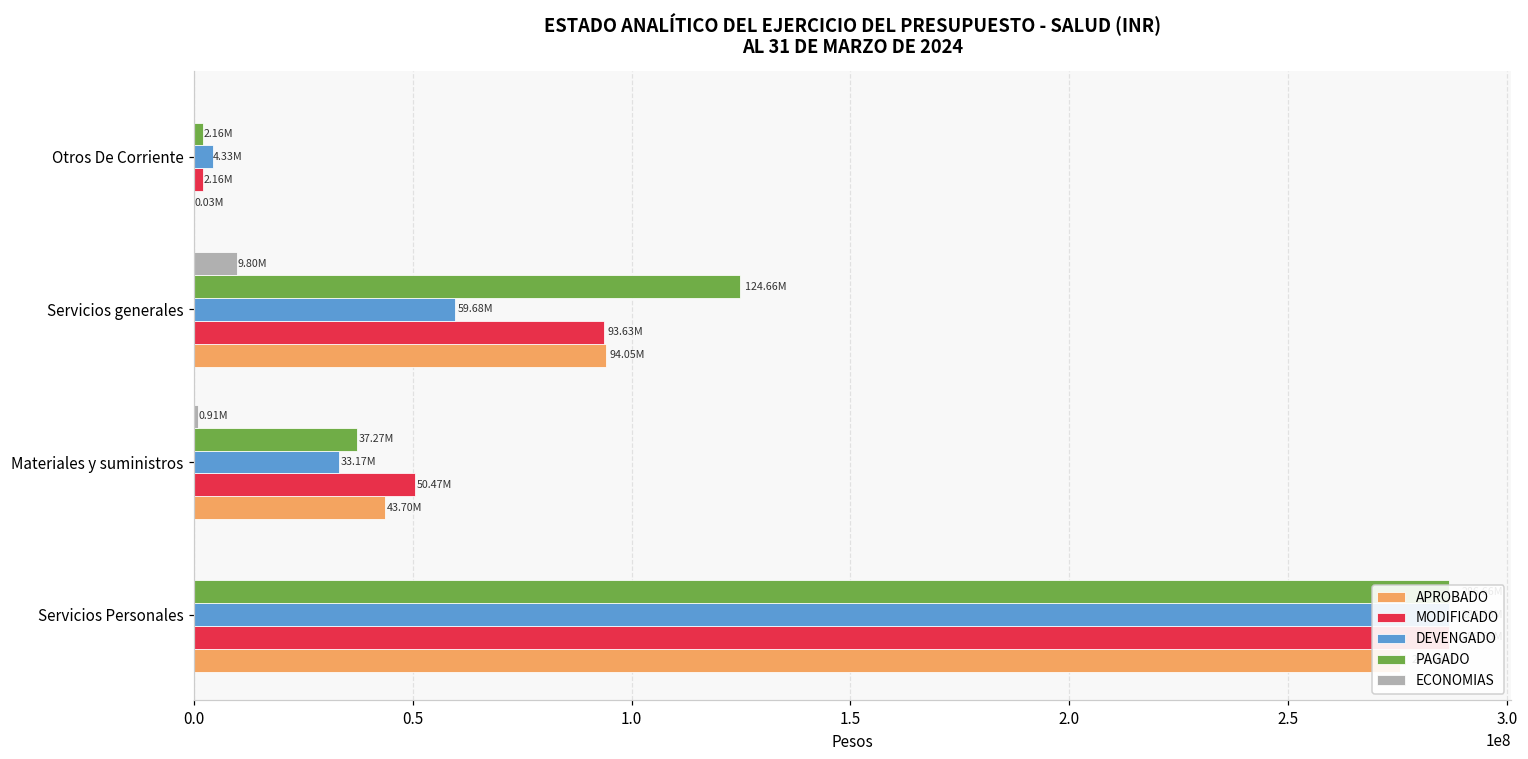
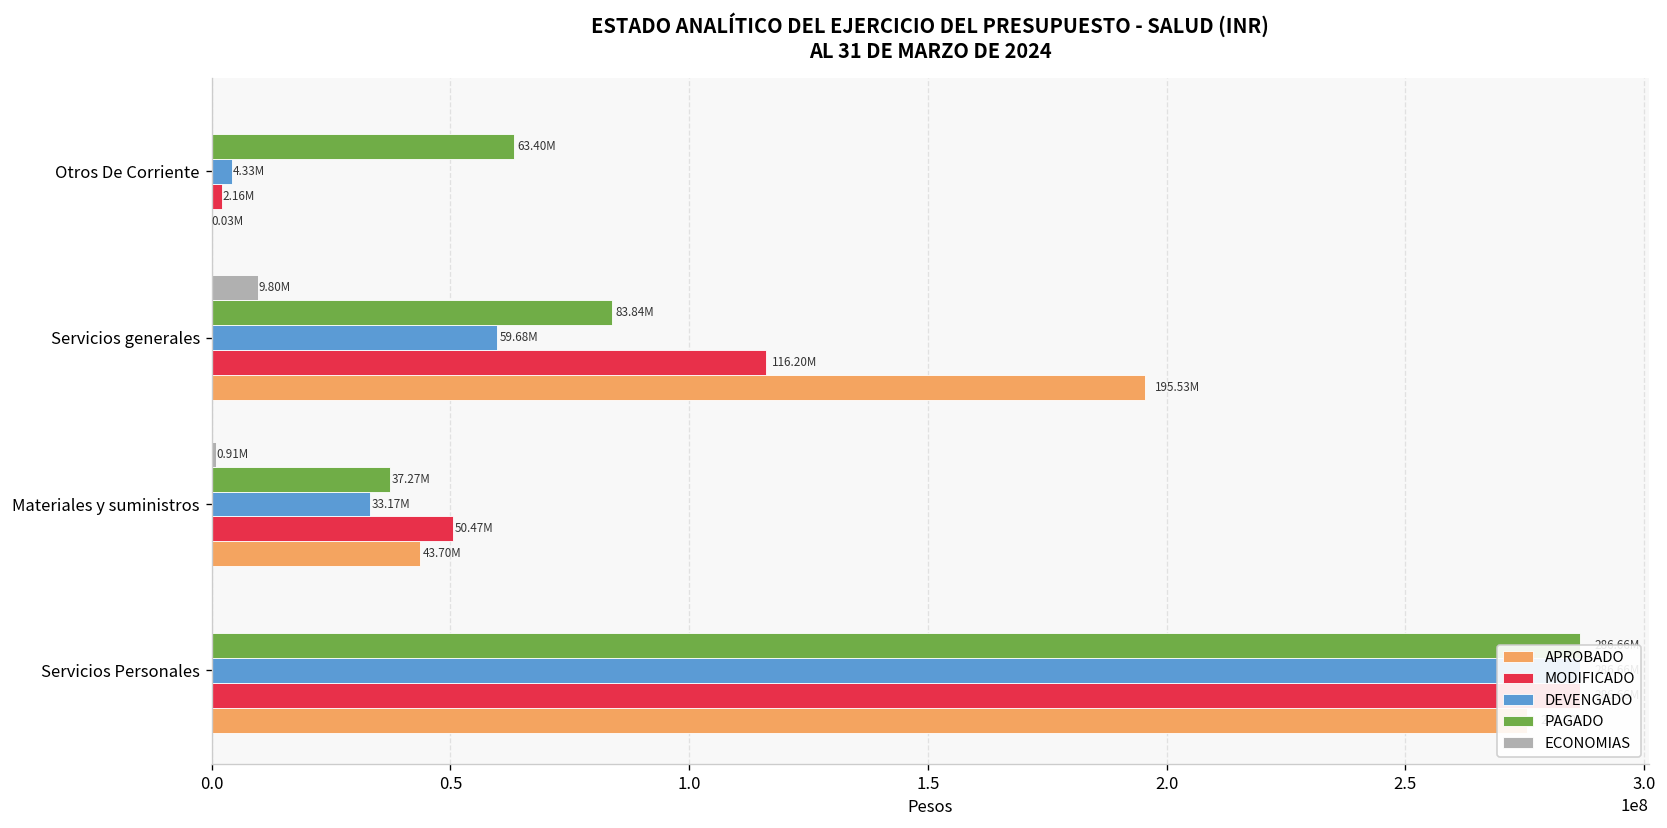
  {
    "APROBADO": {
      "Otros De Corriente": "0.03M",
-     "Servicios generales": "94.05M",
+     "Servicios generales": "195.53M",
      "Materiales y suministros": "43.70M"
    },
    "MODIFICADO": {
      "Otros De Corriente": "2.16M",
-     "Servicios generales": "93.63M",
+     "Servicios generales": "116.20M",
      "Materiales y suministros": "50.47M"
    },
    "DEVENGADO": {
      "Otros De Corriente": "4.33M",
      "Servicios generales": "59.68M",
      "Materiales y suministros": "33.17M"
    },
    "PAGADO": {
-     "Otros De Corriente": "2.16M",
-     "Servicios generales": "124.66M",
+     "Otros De Corriente": "63.40M",
+     "Servicios generales": "83.84M",
      "Materiales y suministros": "37.27M"
    },
    "ECONOMIAS": {
      "Servicios generales": "9.80M",
      "Materiales y suministros": "0.91M"
    }
  }
